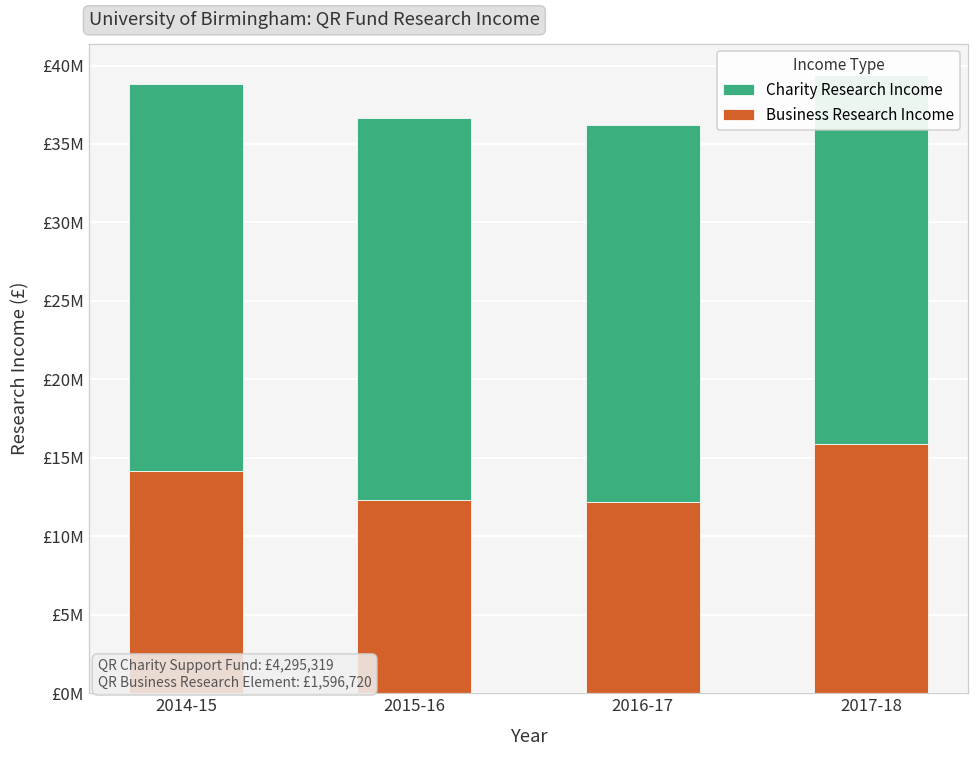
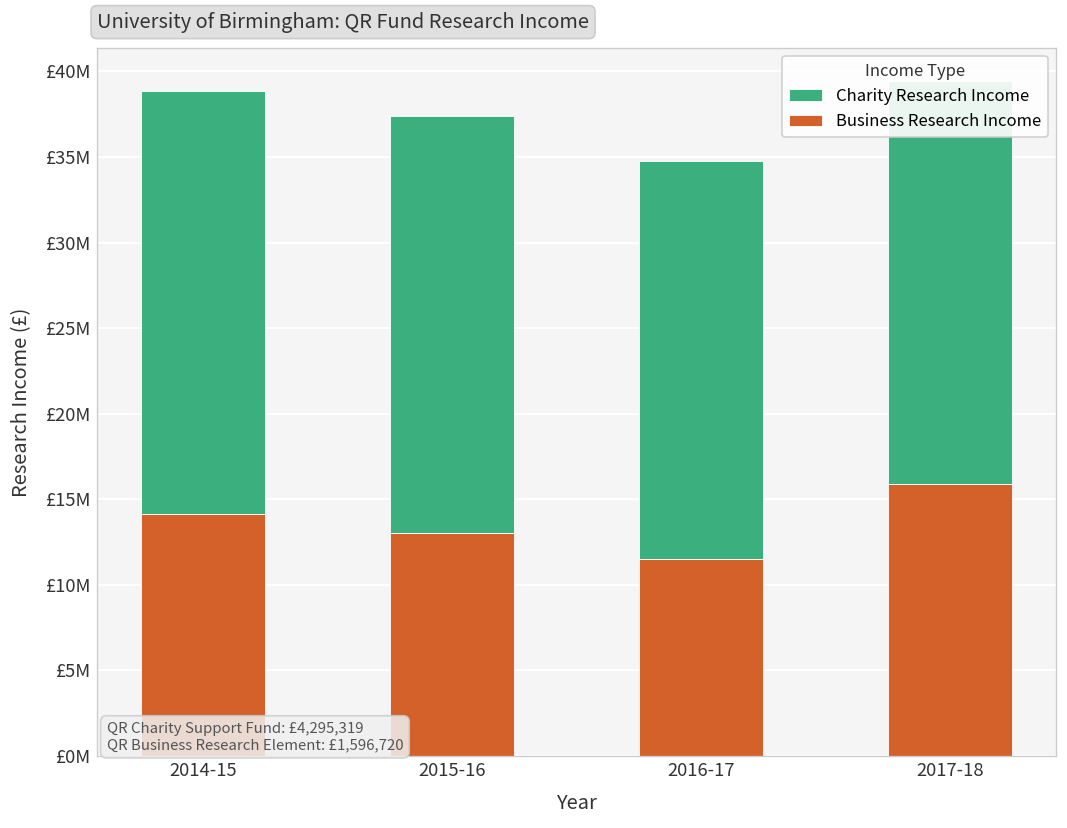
  {
    "Business Research Income": {
-     "2015-16": "£12300000",
-     "2016-17": "£12200000",
+     "2015-16": "£13000000",
+     "2016-17": "£11500000",
      "2017-18": "£15900000"
    },
    "Charity Research Income": {
      "2014-15": "£24700000",
      "2015-16": "£24400000",
-     "2016-17": "£24000000"
+     "2016-17": "£23300000"
    }
  }
